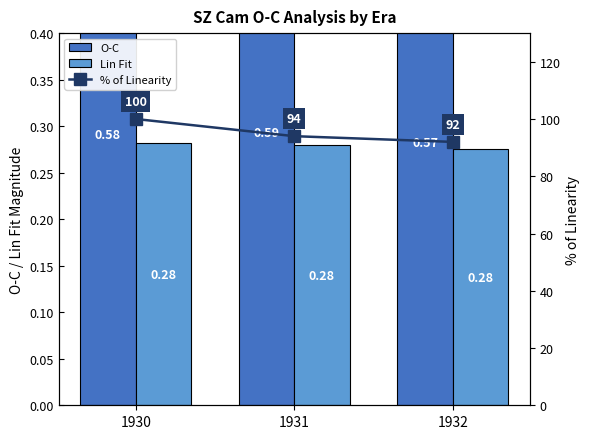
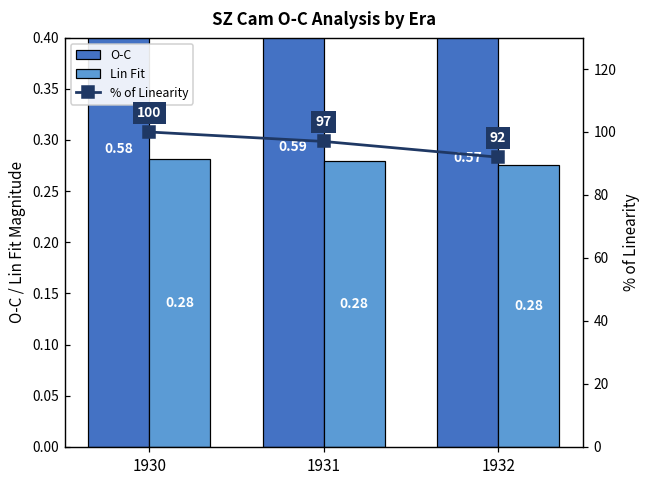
  {
    "% of Linearity": {
-     "1931": 94
+     "1931": 97
    }
  }
